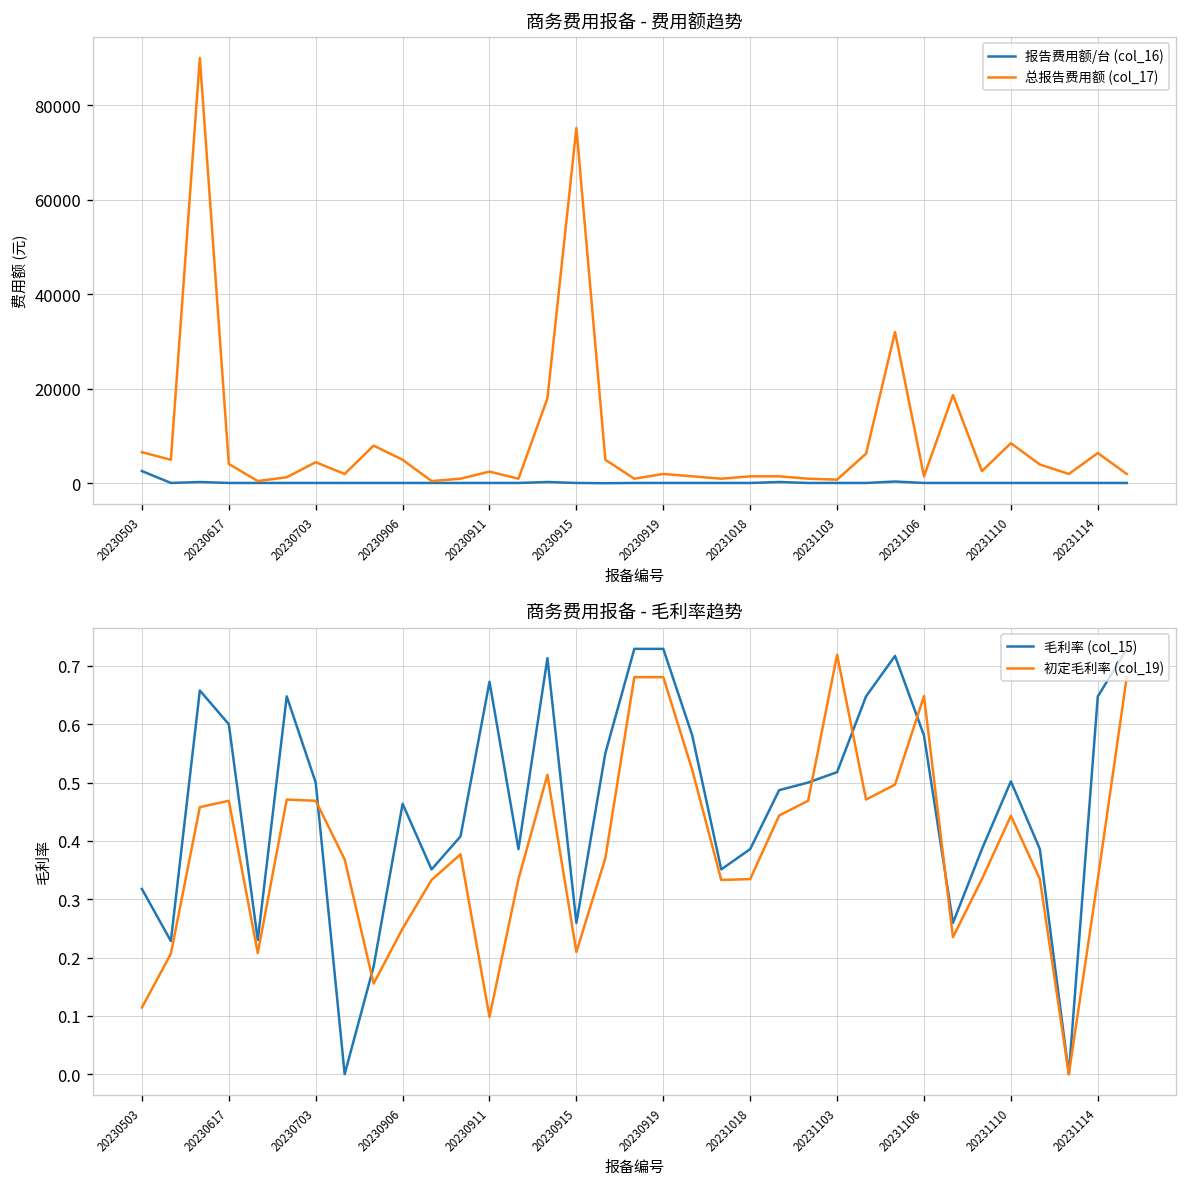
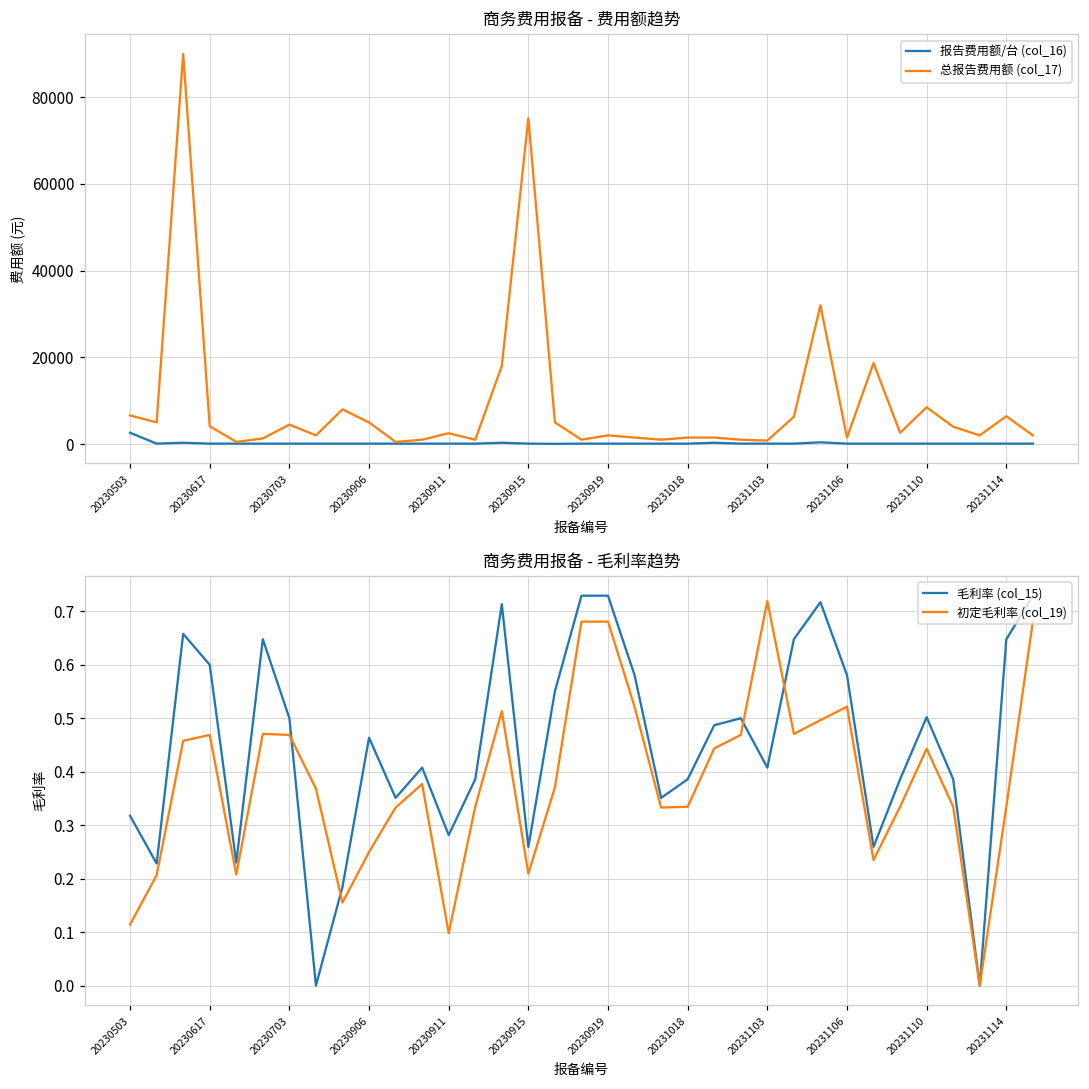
  {
    "商务费用报备 - 费用额趋势": {
      "报告费用额/台 (col_16)": {
        "20230503": 3000,
        "20230617": 0,
        "20230703": 0,
        "20230906": 0,
        "20230911": 0,
        "20230915": 0,
        "20230919": 0,
        "20231018": 0,
        "20231103": 0,
        "20231106": 0,
        "20231110": 0,
        "20231114": 0
      },
      "总报告费用额 (col_17)": {
        "20230503": 7000,
        "20230617": 4000,
        "20230703": 4000,
        "20230906": 5000,
        "20230911": 3000,
        "20230915": 75000,
        "20230919": 2000,
        "20231018": 2000,
        "20231103": 1000,
        "20231106": 2000,
        "20231110": 9000,
        "20231114": 6000
      }
    },
    "商务费用报备 - 毛利率趋势": {
      "毛利率 (col_15)": {
        "20230503": 0.32,
        "20230617": 0.60,
        "20230703": 0.50,
        "20230906": 0.46,
-       "20230911": 0.67,
+       "20230911": 0.28,
        "20230915": 0.26,
        "20230919": 0.73,
        "20231018": 0.39,
-       "20231103": 0.52,
+       "20231103": 0.41,
        "20231106": 0.58,
        "20231110": 0.50,
        "20231114": 0.65
      },
      "初定毛利率 (col_19)": {
        "20230503": 0.11,
        "20230617": 0.47,
        "20230703": 0.47,
        "20230906": 0.25,
        "20230911": 0.10,
        "20230915": 0.21,
        "20230919": 0.68,
        "20231018": 0.33,
        "20231103": 0.72,
-       "20231106": 0.65,
+       "20231106": 0.52,
        "20231110": 0.44,
        "20231114": 0.33
      }
    }
  }
